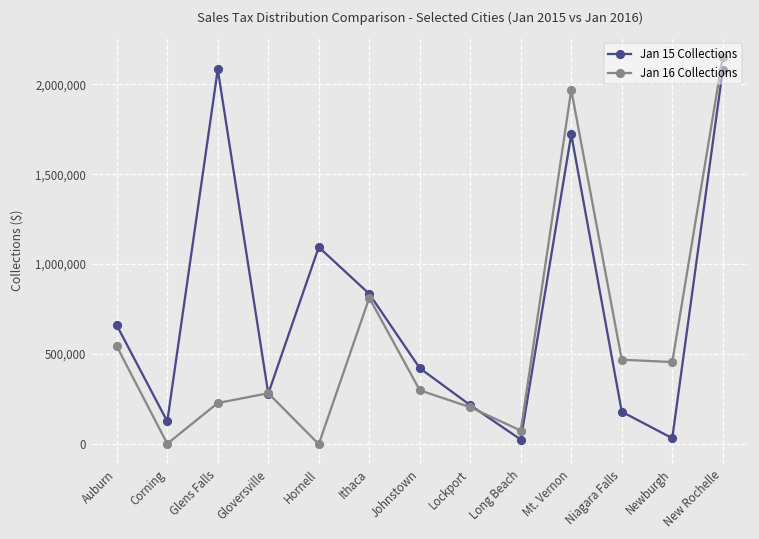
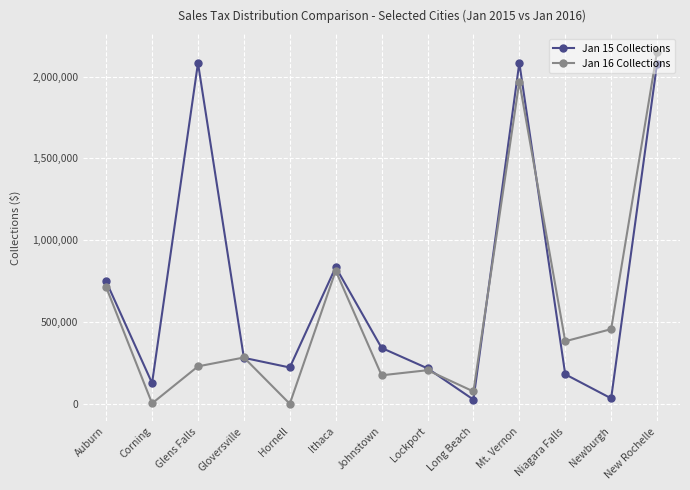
  {
    "Jan 15 Collections": {
-     "Auburn": "660,000",
+     "Auburn": "750,000",
      "Corning": "130,000",
      "Glens Falls": "2,080,000",
-     "Hornell": "1,090,000",
+     "Hornell": "220,000",
      "Ithaca": "830,000",
-     "Johnstown": "420,000",
+     "Johnstown": "340,000",
      "Long Beach": "20,000",
-     "Mt. Vernon": "1,720,000",
+     "Mt. Vernon": "2,080,000",
      "Niagara Falls": "180,000",
      "Newburgh": "30,000"
    },
    "Jan 16 Collections": {
-     "Auburn": "540,000",
+     "Auburn": "710,000",
      "Corning": "0",
      "Glens Falls": "230,000",
      "Hornell": "0",
      "Ithaca": "810,000",
-     "Johnstown": "300,000",
+     "Johnstown": "170,000",
      "Long Beach": "70,000",
      "Mt. Vernon": "1,970,000",
-     "Niagara Falls": "470,000",
+     "Niagara Falls": "380,000",
      "Newburgh": "460,000"
    }
  }
